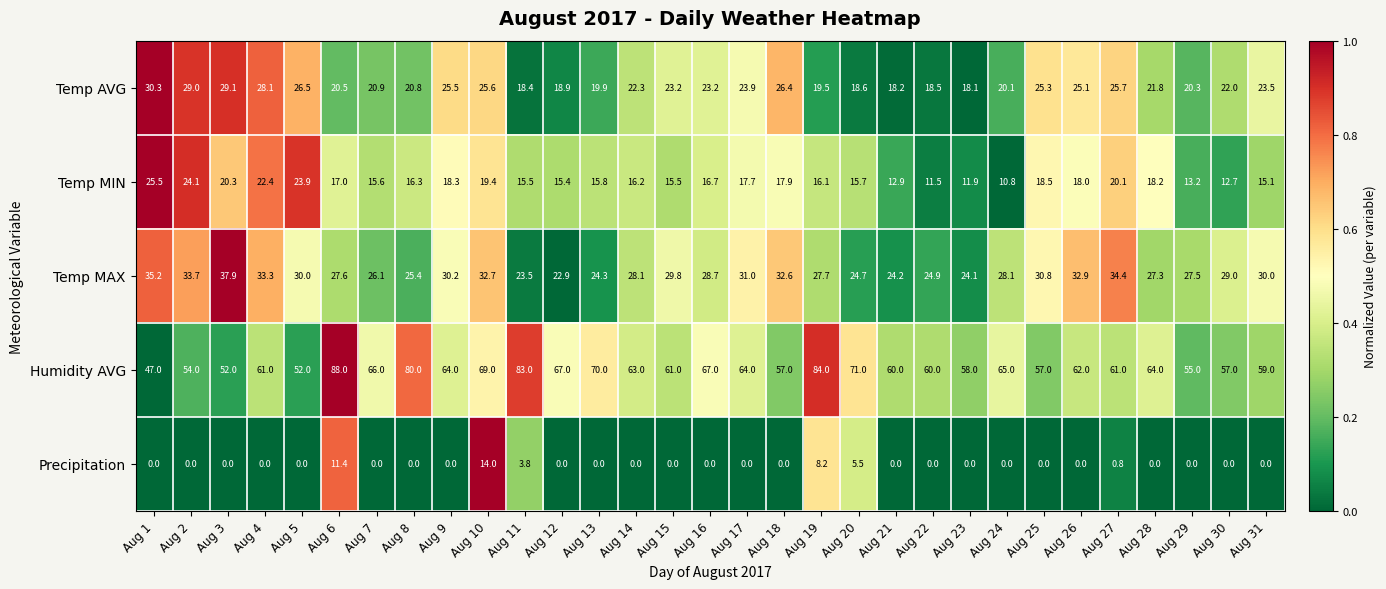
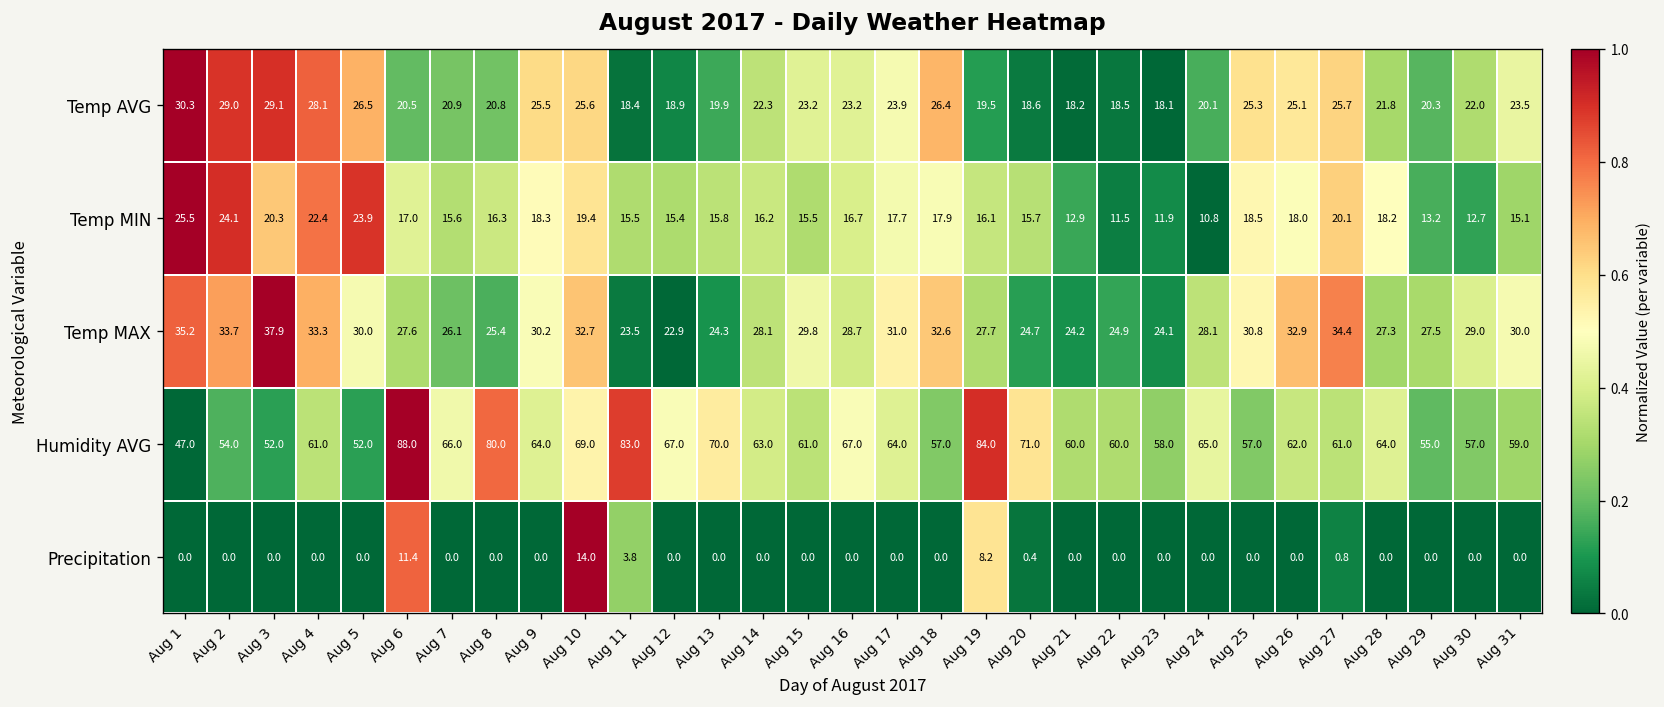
  {
    "Temp AVG": {
      "Aug 1": 30.3,
      "Aug 2": 29.0,
      "Aug 3": 29.1,
      "Aug 4": 28.1,
      "Aug 5": 26.5,
      "Aug 6": 20.5,
      "Aug 7": 20.9,
      "Aug 8": 20.8,
      "Aug 9": 25.5,
      "Aug 10": 25.6,
      "Aug 11": 18.4,
      "Aug 12": 18.9,
      "Aug 13": 19.9,
      "Aug 14": 22.3,
      "Aug 15": 23.2,
      "Aug 16": 23.2,
      "Aug 17": 23.9,
      "Aug 18": 26.4,
      "Aug 19": 19.5,
      "Aug 20": 18.6,
      "Aug 21": 18.2,
      "Aug 22": 18.5,
      "Aug 23": 18.1,
      "Aug 24": 20.1,
      "Aug 25": 25.3,
      "Aug 26": 25.1,
      "Aug 27": 25.7,
      "Aug 28": 21.8,
      "Aug 29": 20.3,
      "Aug 30": 22.0,
      "Aug 31": 23.5
    },
    "Temp MIN": {
      "Aug 1": 25.5,
      "Aug 2": 24.1,
      "Aug 3": 20.3,
      "Aug 4": 22.4,
      "Aug 5": 23.9,
      "Aug 6": 17.0,
      "Aug 7": 15.6,
      "Aug 8": 16.3,
      "Aug 9": 18.3,
      "Aug 10": 19.4,
      "Aug 11": 15.5,
      "Aug 12": 15.4,
      "Aug 13": 15.8,
      "Aug 14": 16.2,
      "Aug 15": 15.5,
      "Aug 16": 16.7,
      "Aug 17": 17.7,
      "Aug 18": 17.9,
      "Aug 19": 16.1,
      "Aug 20": 15.7,
      "Aug 21": 12.9,
      "Aug 22": 11.5,
      "Aug 23": 11.9,
      "Aug 24": 10.8,
      "Aug 25": 18.5,
      "Aug 26": 18.0,
      "Aug 27": 20.1,
      "Aug 28": 18.2,
      "Aug 29": 13.2,
      "Aug 30": 12.7,
      "Aug 31": 15.1
    },
    "Temp MAX": {
      "Aug 1": 35.2,
      "Aug 2": 33.7,
      "Aug 3": 37.9,
      "Aug 4": 33.3,
      "Aug 5": 30.0,
      "Aug 6": 27.6,
      "Aug 7": 26.1,
      "Aug 8": 25.4,
      "Aug 9": 30.2,
      "Aug 10": 32.7,
      "Aug 11": 23.5,
      "Aug 12": 22.9,
      "Aug 13": 24.3,
      "Aug 14": 28.1,
      "Aug 15": 29.8,
      "Aug 16": 28.7,
      "Aug 17": 31.0,
      "Aug 18": 32.6,
      "Aug 19": 27.7,
      "Aug 20": 24.7,
      "Aug 21": 24.2,
      "Aug 22": 24.9,
      "Aug 23": 24.1,
      "Aug 24": 28.1,
      "Aug 25": 30.8,
      "Aug 26": 32.9,
      "Aug 27": 34.4,
      "Aug 28": 27.3,
      "Aug 29": 27.5,
      "Aug 30": 29.0,
      "Aug 31": 30.0
    },
    "Humidity AVG": {
      "Aug 1": 47.0,
      "Aug 2": 54.0,
      "Aug 3": 52.0,
      "Aug 4": 61.0,
      "Aug 5": 52.0,
      "Aug 6": 88.0,
      "Aug 7": 66.0,
      "Aug 8": 80.0,
      "Aug 9": 64.0,
      "Aug 10": 69.0,
      "Aug 11": 83.0,
      "Aug 12": 67.0,
      "Aug 13": 70.0,
      "Aug 14": 63.0,
      "Aug 15": 61.0,
      "Aug 16": 67.0,
      "Aug 17": 64.0,
      "Aug 18": 57.0,
      "Aug 19": 84.0,
      "Aug 20": 71.0,
      "Aug 21": 60.0,
      "Aug 22": 60.0,
      "Aug 23": 58.0,
      "Aug 24": 65.0,
      "Aug 25": 57.0,
      "Aug 26": 62.0,
      "Aug 27": 61.0,
      "Aug 28": 64.0,
      "Aug 29": 55.0,
      "Aug 30": 57.0,
      "Aug 31": 59.0
    },
    "Precipitation": {
      "Aug 1": 0.0,
      "Aug 2": 0.0,
      "Aug 3": 0.0,
      "Aug 4": 0.0,
      "Aug 5": 0.0,
      "Aug 6": 11.4,
      "Aug 7": 0.0,
      "Aug 8": 0.0,
      "Aug 9": 0.0,
      "Aug 10": 14.0,
      "Aug 11": 3.8,
      "Aug 12": 0.0,
      "Aug 13": 0.0,
      "Aug 14": 0.0,
      "Aug 15": 0.0,
      "Aug 16": 0.0,
      "Aug 17": 0.0,
      "Aug 18": 0.0,
      "Aug 19": 8.2,
-     "Aug 20": 5.5,
+     "Aug 20": 0.4,
      "Aug 21": 0.0,
      "Aug 22": 0.0,
      "Aug 23": 0.0,
      "Aug 24": 0.0,
      "Aug 25": 0.0,
      "Aug 26": 0.0,
      "Aug 27": 0.8,
      "Aug 28": 0.0,
      "Aug 29": 0.0,
      "Aug 30": 0.0,
      "Aug 31": 0.0
    }
  }
